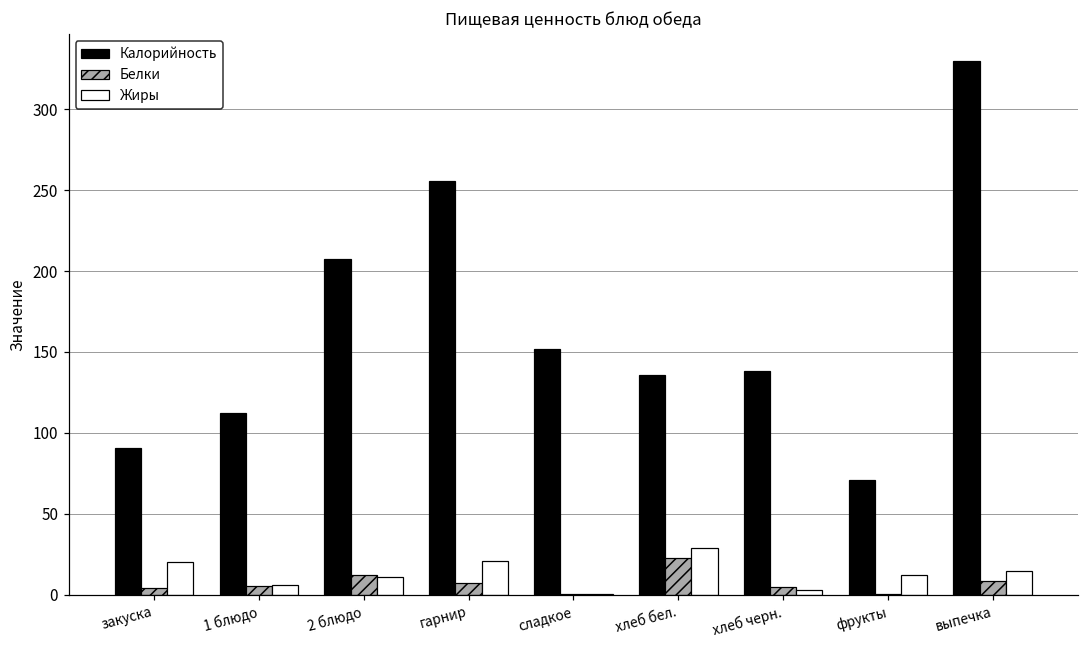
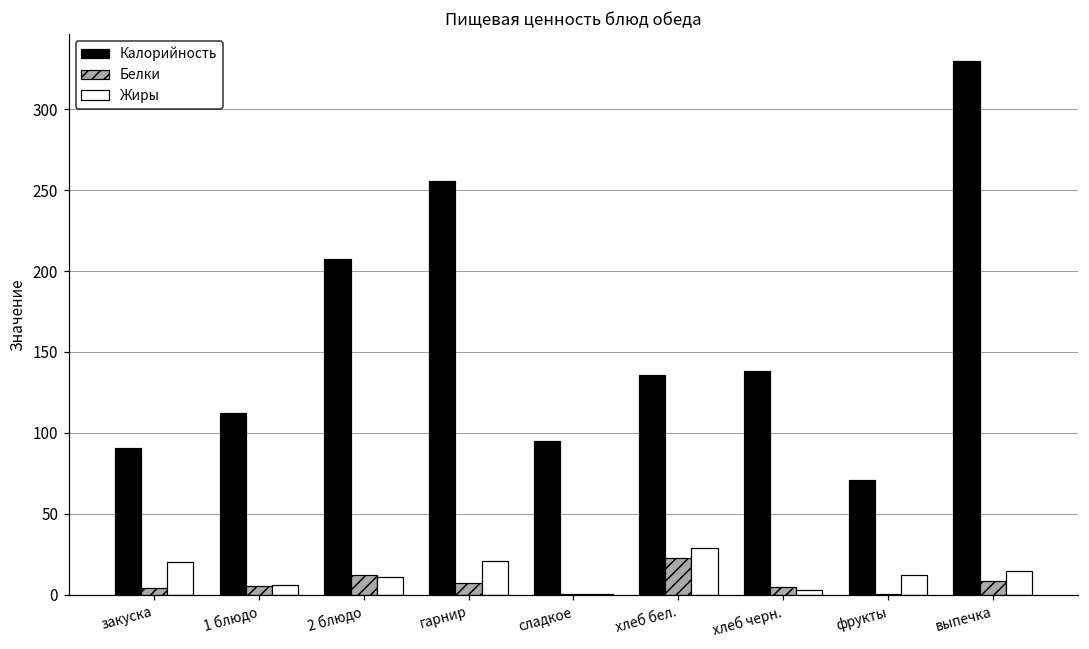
  {
    "Калорийность": {
      "закуска": 91,
      "1 блюдо": 112,
      "2 блюдо": 208,
      "гарнир": 256,
-     "сладкое": 152,
+     "сладкое": 95,
      "хлеб бел.": 136,
      "хлеб черн.": 138,
      "фрукты": 71,
      "выпечка": 330
    },
    "Белки": {
      "закуска": 4,
      "1 блюдо": 5,
      "2 блюдо": 12,
      "гарнир": 7,
      "хлеб бел.": 23,
      "хлеб черн.": 5,
      "выпечка": 9
    },
    "Жиры": {
      "закуска": 20,
      "1 блюдо": 6,
      "2 блюдо": 11,
      "гарнир": 21,
      "хлеб бел.": 29,
      "хлеб черн.": 3,
      "фрукты": 12,
      "выпечка": 14
    }
  }
